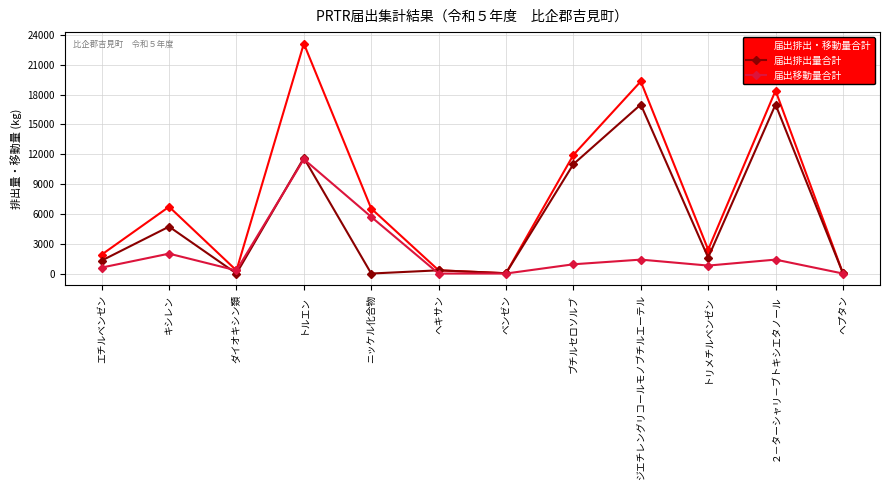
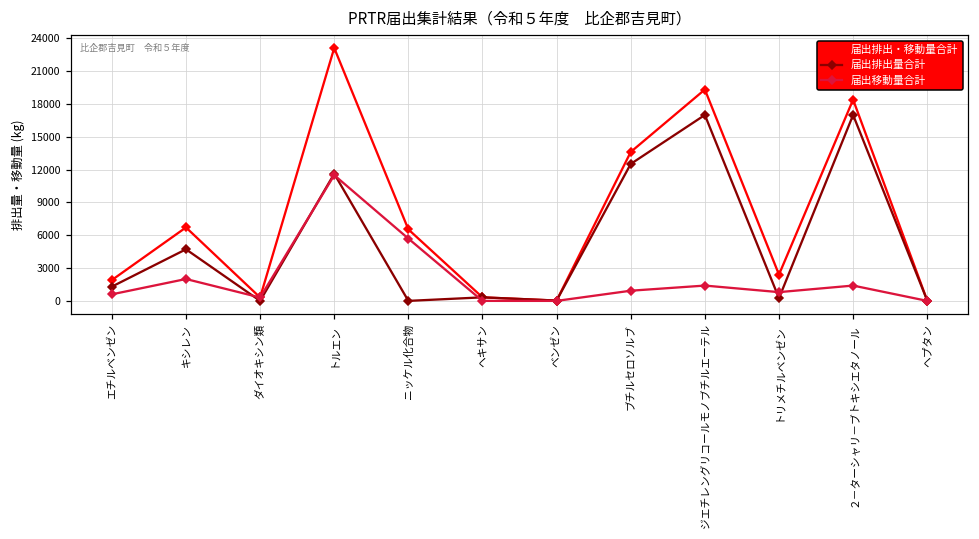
  {
    "届出排出・移動量合計": {
      "エチルベンゼン": 2000,
      "キシレン": 7000,
      "トルエン": 23000,
      "ニッケル化合物": 7000,
-     "ブチルセロソルブ": 12000,
+     "ブチルセロソルブ": 14000,
      "ジエチレングリコールモノブチルエーテル": 19000,
      "トリメチルベンゼン": 2000,
      "２－ターシャリ－ブトキシエタノール": 18000
    },
    "届出排出量合計": {
      "エチルベンゼン": 1000,
      "キシレン": 5000,
      "ダイオキシン類": 0,
      "ニッケル化合物": 0,
-     "ブチルセロソルブ": 11000,
+     "ブチルセロソルブ": 13000,
      "ジエチレングリコールモノブチルエーテル": 17000,
-     "トリメチルベンゼン": 2000,
+     "トリメチルベンゼン": 0,
      "２－ターシャリ－ブトキシエタノール": 17000
    },
    "届出移動量合計": {
      "エチルベンゼン": 1000,
      "キシレン": 2000,
      "ニッケル化合物": 6000,
      "ヘキサン": 0,
      "ブチルセロソルブ": 1000,
      "ジエチレングリコールモノブチルエーテル": 1000,
      "トリメチルベンゼン": 1000,
      "２－ターシャリ－ブトキシエタノール": 1000
    }
  }
